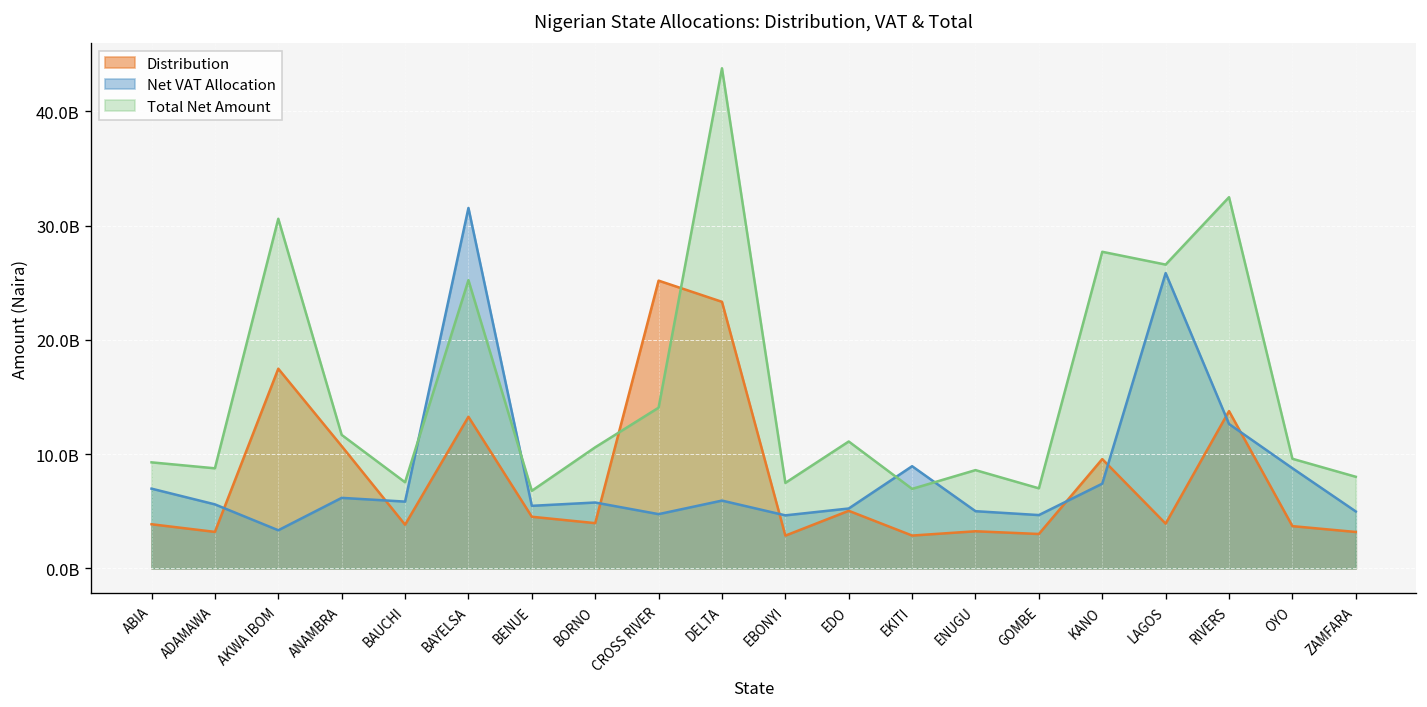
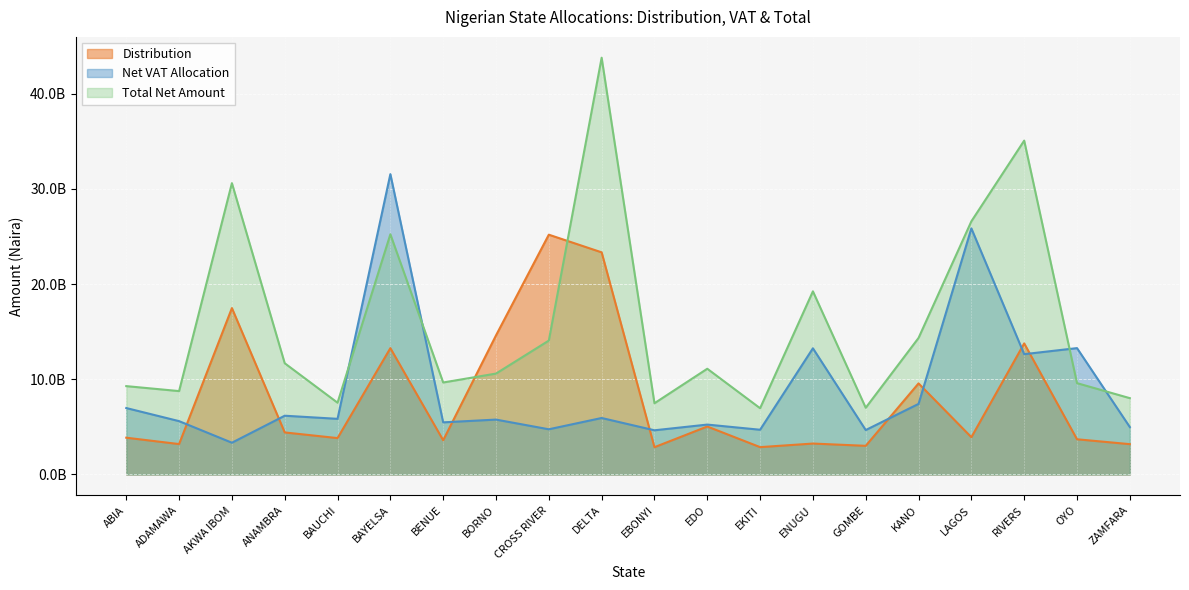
  {
    "Distribution": {
      "ABIA": 4000000000,
      "ADAMAWA": 3000000000,
      "AKWA IBOM": 17000000000,
-     "ANAMBRA": 11000000000,
+     "ANAMBRA": 4000000000,
      "BAUCHI": 4000000000,
      "BAYELSA": 13000000000,
-     "BENUE": 5000000000,
-     "BORNO": 4000000000,
+     "BENUE": 4000000000,
+     "BORNO": 15000000000,
      "CROSS RIVER": 25000000000,
      "DELTA": 23000000000,
      "EBONYI": 3000000000,
      "EKITI": 3000000000,
      "ENUGU": 3000000000,
      "GOMBE": 3000000000,
      "KANO": 10000000000,
      "LAGOS": 4000000000,
      "RIVERS": 14000000000,
      "OYO": 4000000000,
      "ZAMFARA": 3000000000
    },
    "Net VAT Allocation": {
      "ABIA": 7000000000,
      "ADAMAWA": 6000000000,
      "AKWA IBOM": 3000000000,
      "ANAMBRA": 6000000000,
      "BAUCHI": 6000000000,
      "BAYELSA": 32000000000,
      "BENUE": 5000000000,
      "BORNO": 6000000000,
      "CROSS RIVER": 5000000000,
      "DELTA": 6000000000,
      "EBONYI": 5000000000,
-     "EKITI": 9000000000,
-     "ENUGU": 5000000000,
+     "EKITI": 5000000000,
+     "ENUGU": 13000000000,
      "GOMBE": 5000000000,
      "KANO": 7000000000,
      "LAGOS": 26000000000,
      "RIVERS": 13000000000,
-     "OYO": 9000000000,
+     "OYO": 13000000000,
      "ZAMFARA": 5000000000
    },
    "Total Net Amount": {
      "ABIA": 9000000000,
      "ADAMAWA": 9000000000,
      "AKWA IBOM": 31000000000,
      "ANAMBRA": 12000000000,
      "BAUCHI": 8000000000,
      "BAYELSA": 25000000000,
-     "BENUE": 7000000000,
+     "BENUE": 10000000000,
      "BORNO": 11000000000,
      "CROSS RIVER": 14000000000,
      "DELTA": 44000000000,
      "EBONYI": 7000000000,
      "EDO": 11000000000,
      "EKITI": 7000000000,
-     "ENUGU": 9000000000,
+     "ENUGU": 19000000000,
      "GOMBE": 7000000000,
-     "KANO": 28000000000,
+     "KANO": 14000000000,
      "LAGOS": 27000000000,
-     "RIVERS": 32000000000,
+     "RIVERS": 35000000000,
      "OYO": 10000000000,
      "ZAMFARA": 8000000000
    }
  }
